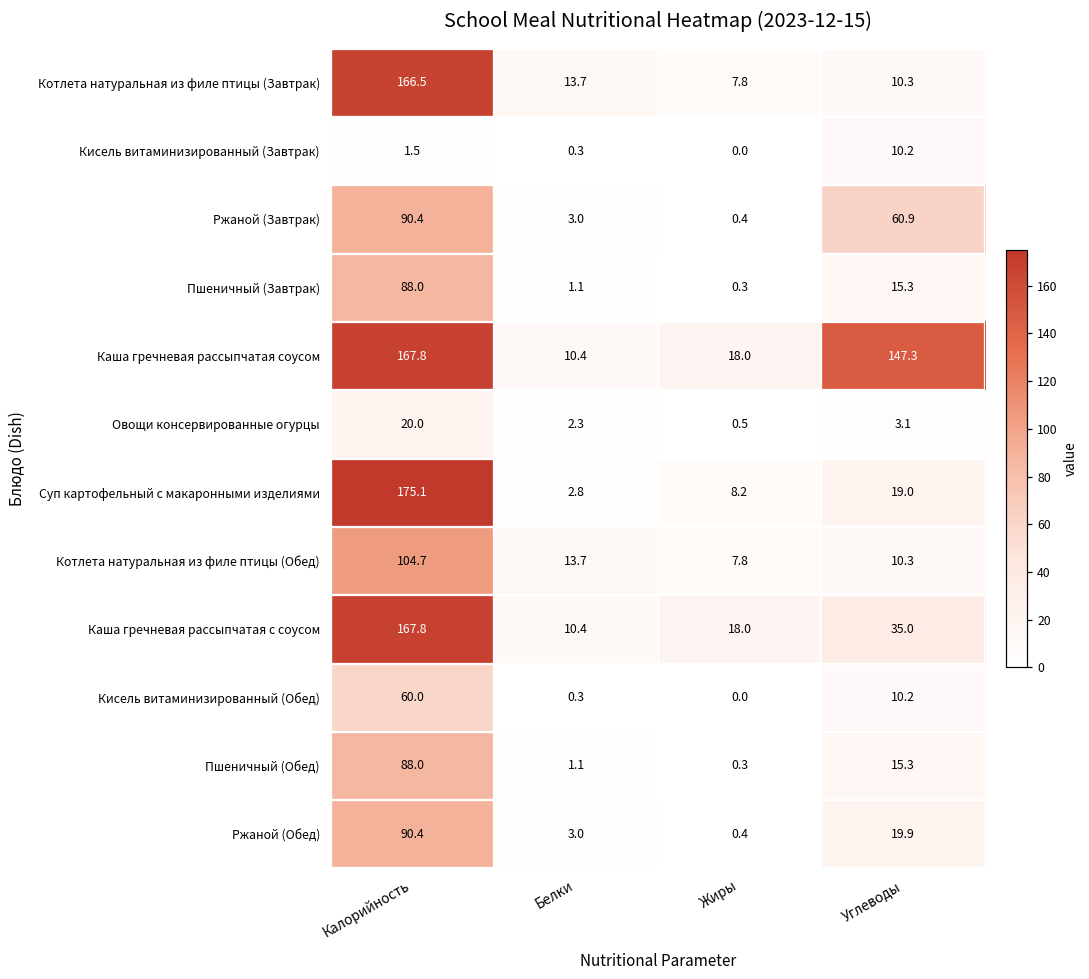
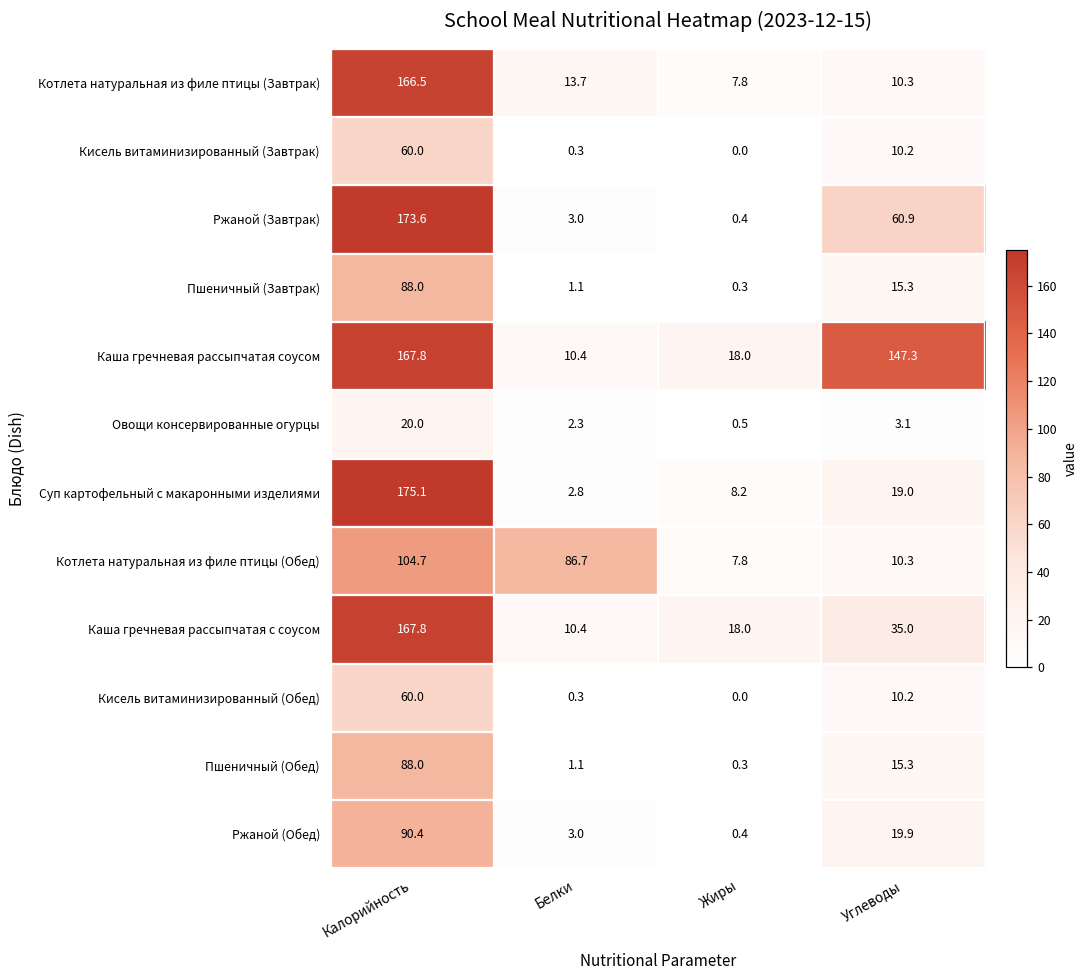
  {
    "Котлета натуральная из филе птицы (Завтрак)": {
      "Калорийность": 166.5,
      "Белки": 13.7,
      "Жиры": 7.8,
      "Углеводы": 10.3
    },
    "Кисель витаминизированный (Завтрак)": {
-     "Калорийность": 1.5,
+     "Калорийность": 60.0,
      "Белки": 0.3,
      "Жиры": 0.0,
      "Углеводы": 10.2
    },
    "Ржаной (Завтрак)": {
-     "Калорийность": 90.4,
+     "Калорийность": 173.6,
      "Белки": 3.0,
      "Жиры": 0.4,
      "Углеводы": 60.9
    },
    "Пшеничный (Завтрак)": {
      "Калорийность": 88.0,
      "Белки": 1.1,
      "Жиры": 0.3,
      "Углеводы": 15.3
    },
    "Каша гречневая рассыпчатая соусом": {
      "Калорийность": 167.8,
      "Белки": 10.4,
      "Жиры": 18.0,
      "Углеводы": 147.3
    },
    "Овощи консервированные огурцы": {
      "Калорийность": 20.0,
      "Белки": 2.3,
      "Жиры": 0.5,
      "Углеводы": 3.1
    },
    "Суп картофельный с макаронными изделиями": {
      "Калорийность": 175.1,
      "Белки": 2.8,
      "Жиры": 8.2,
      "Углеводы": 19.0
    },
    "Котлета натуральная из филе птицы (Обед)": {
      "Калорийность": 104.7,
-     "Белки": 13.7,
+     "Белки": 86.7,
      "Жиры": 7.8,
      "Углеводы": 10.3
    },
    "Каша гречневая рассыпчатая с соусом": {
      "Калорийность": 167.8,
      "Белки": 10.4,
      "Жиры": 18.0,
      "Углеводы": 35.0
    },
    "Кисель витаминизированный (Обед)": {
      "Калорийность": 60.0,
      "Белки": 0.3,
      "Жиры": 0.0,
      "Углеводы": 10.2
    },
    "Пшеничный (Обед)": {
      "Калорийность": 88.0,
      "Белки": 1.1,
      "Жиры": 0.3,
      "Углеводы": 15.3
    },
    "Ржаной (Обед)": {
      "Калорийность": 90.4,
      "Белки": 3.0,
      "Жиры": 0.4,
      "Углеводы": 19.9
    }
  }
